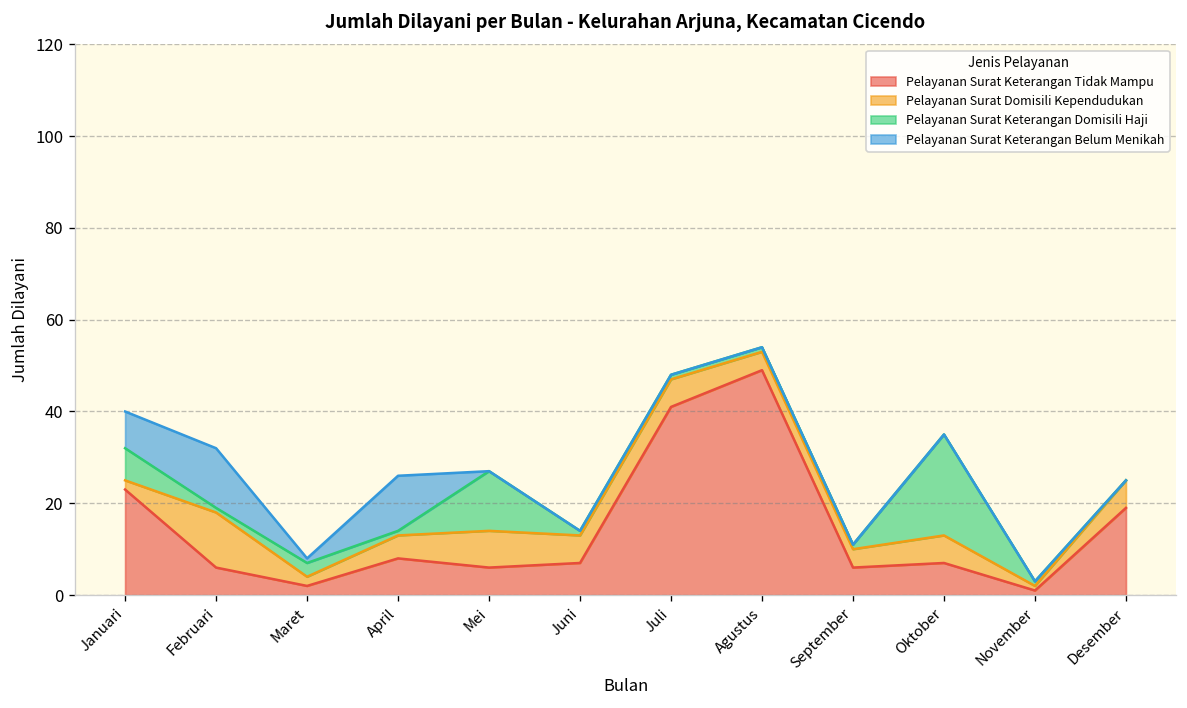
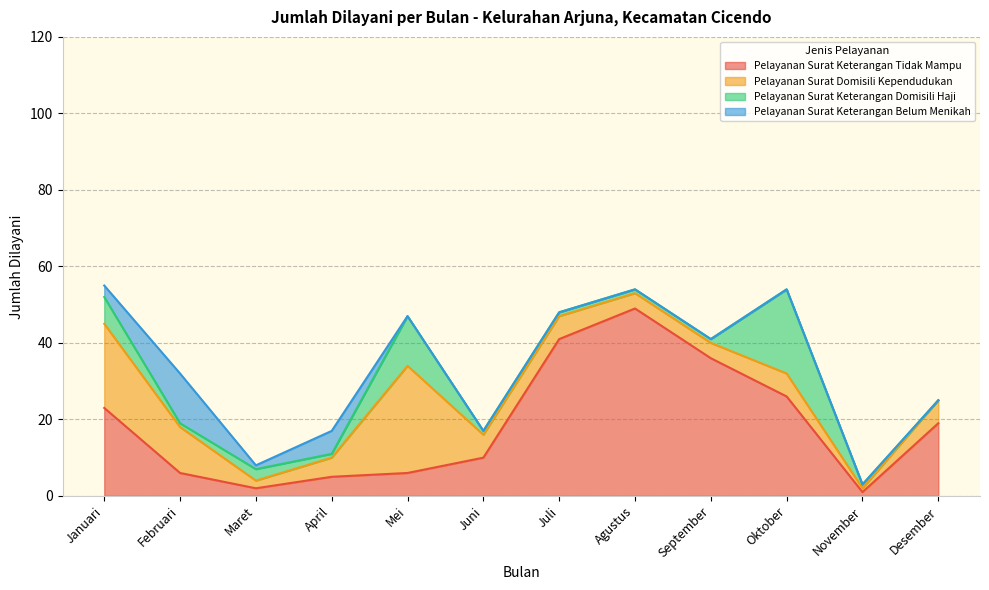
  {
    "Pelayanan Surat Keterangan Tidak Mampu": {
      "Januari": 23,
      "Februari": 6,
      "Maret": 2,
-     "April": 8,
+     "April": 5,
      "Mei": 6,
-     "Juni": 7,
+     "Juni": 10,
      "Juli": 41,
      "Agustus": 49,
-     "September": 6,
-     "Oktober": 7,
+     "September": 36,
+     "Oktober": 26,
      "November": 1,
      "Desember": 19
    },
    "Pelayanan Surat Domisili Kependudukan": {
-     "Januari": 2,
+     "Januari": 22,
      "Februari": 12,
      "Maret": 2,
      "April": 5,
-     "Mei": 8,
+     "Mei": 28,
      "Juni": 6,
      "Juli": 6,
      "Agustus": 4,
      "September": 4,
      "Oktober": 6,
      "November": 1
    },
    "Pelayanan Surat Keterangan Domisili Haji": {
      "Januari": 7,
      "Februari": 1,
      "Maret": 3,
      "April": 1
    },
    "Pelayanan Surat Keterangan Belum Menikah": {
-     "Januari": 8,
+     "Januari": 3,
      "Februari": 13,
      "Maret": 1,
-     "April": 12
+     "April": 6
    }
  }
